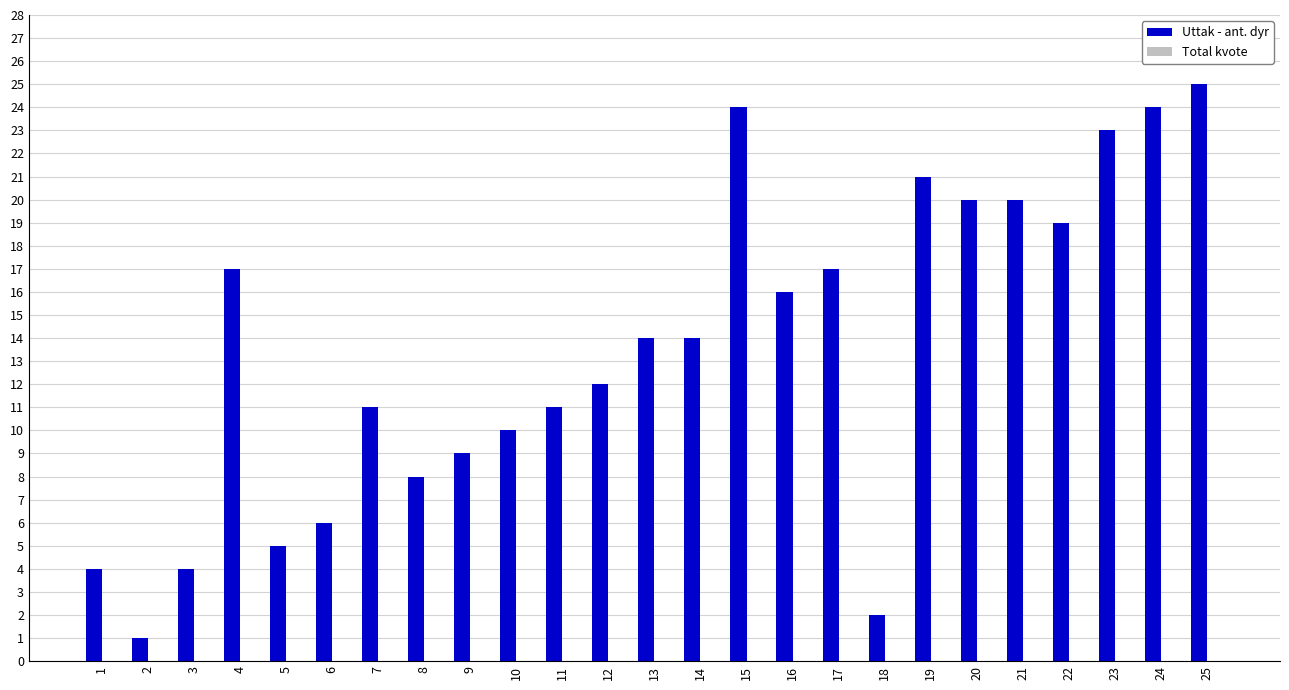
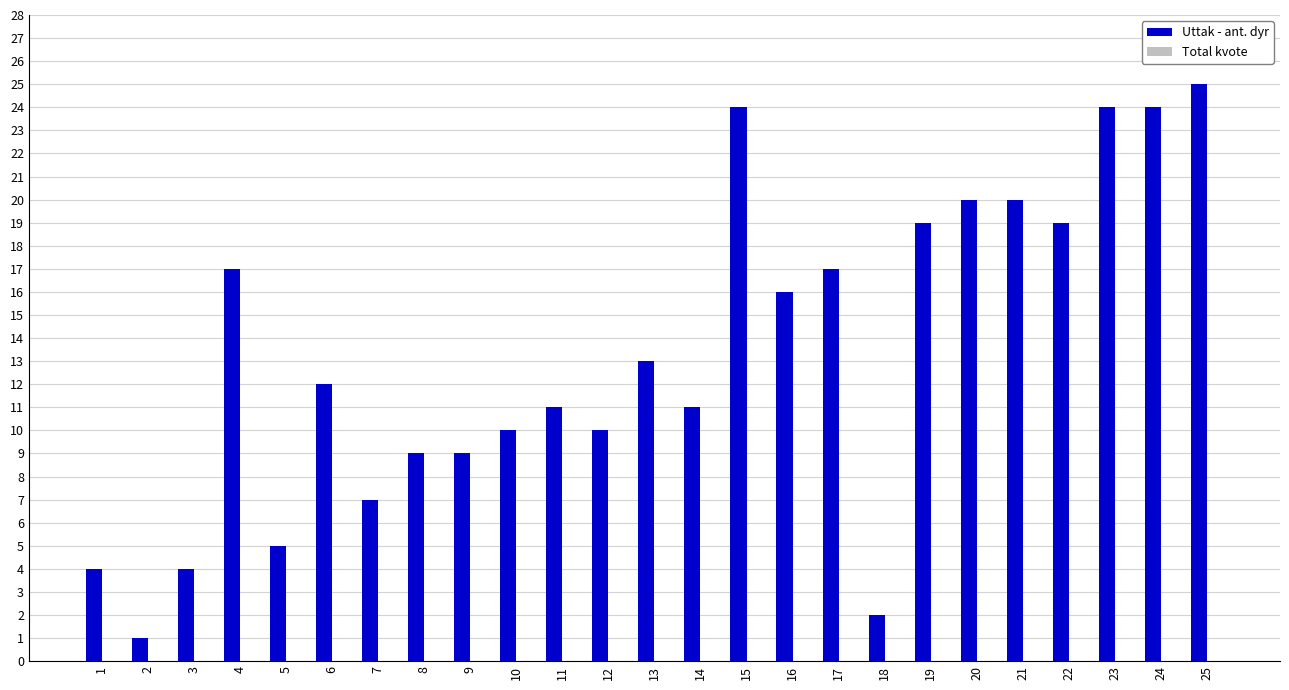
  {
    "Uttak - ant. dyr": {
      "1": 4,
      "2": 1,
      "3": 4,
      "4": 17,
      "5": 5,
-     "6": 6,
-     "7": 11,
-     "8": 8,
+     "6": 12,
+     "7": 7,
+     "8": 9,
      "9": 9,
      "10": 10,
      "11": 11,
-     "12": 12,
-     "13": 14,
-     "14": 14,
+     "12": 10,
+     "13": 13,
+     "14": 11,
      "15": 24,
      "16": 16,
      "17": 17,
      "18": 2,
-     "19": 21,
+     "19": 19,
      "20": 20,
      "21": 20,
      "22": 19,
-     "23": 23,
+     "23": 24,
      "24": 24,
      "25": 25
    },
    "Total kvote": {
      "1": 0,
      "2": 0,
      "3": 0,
      "4": 0,
      "5": 0,
      "6": 0,
      "7": 0,
      "8": 0,
      "9": 0,
      "10": 0,
      "11": 0,
      "12": 0,
      "13": 0,
      "14": 0,
      "15": 0,
      "16": 0,
      "17": 0,
      "18": 0,
      "19": 0,
      "20": 0,
      "21": 0,
      "22": 0,
      "23": 0,
      "24": 0,
      "25": 0
    }
  }
